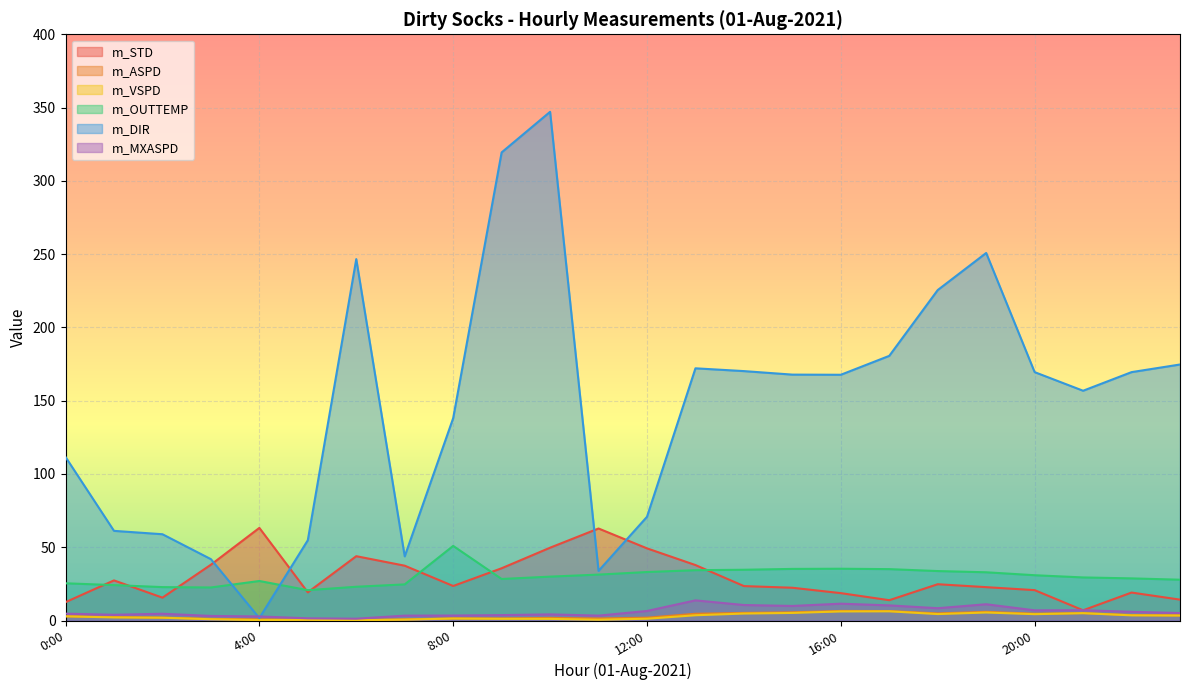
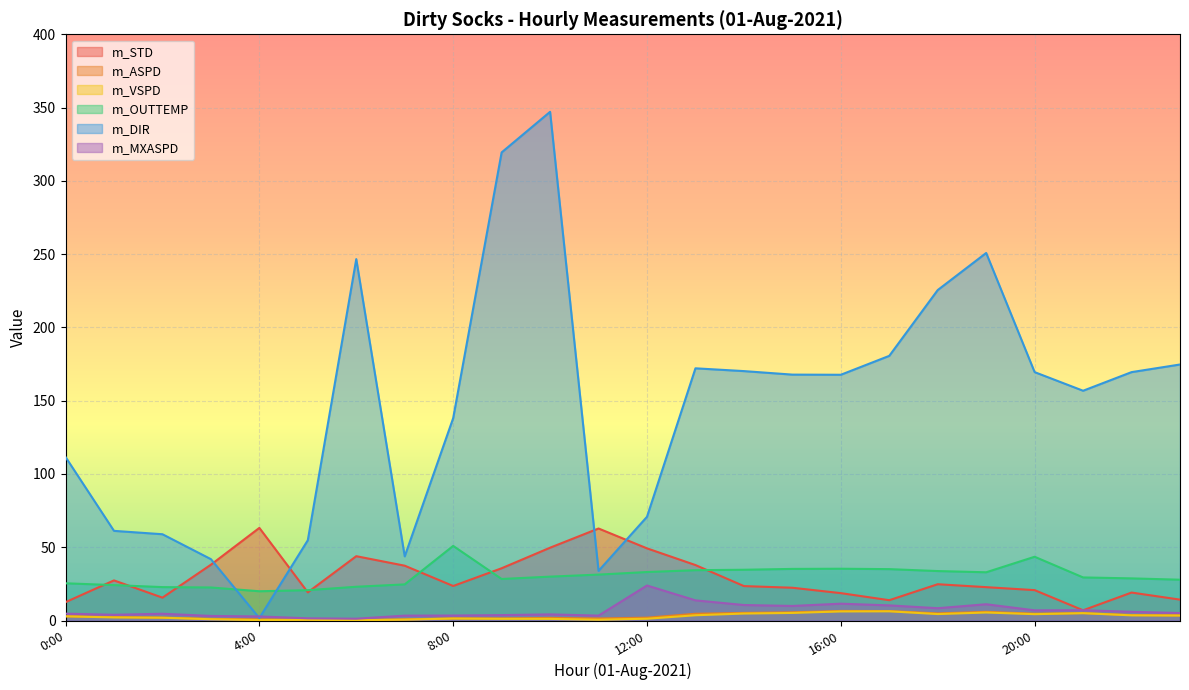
  {
    "m_OUTTEMP": {
      "0:00": 25,
-     "4:00": 27,
+     "4:00": 20,
      "8:00": 51,
      "12:00": 33,
      "16:00": 35,
-     "20:00": 31
+     "20:00": 44
    },
    "m_DIR": {
      "0:00": 112,
      "8:00": 138,
      "12:00": 71,
      "16:00": 168,
      "20:00": 170
    },
    "m_MXASPD": {
      "0:00": 5,
      "8:00": 3,
-     "12:00": 7,
+     "12:00": 24,
      "16:00": 12,
      "20:00": 7
    }
  }
